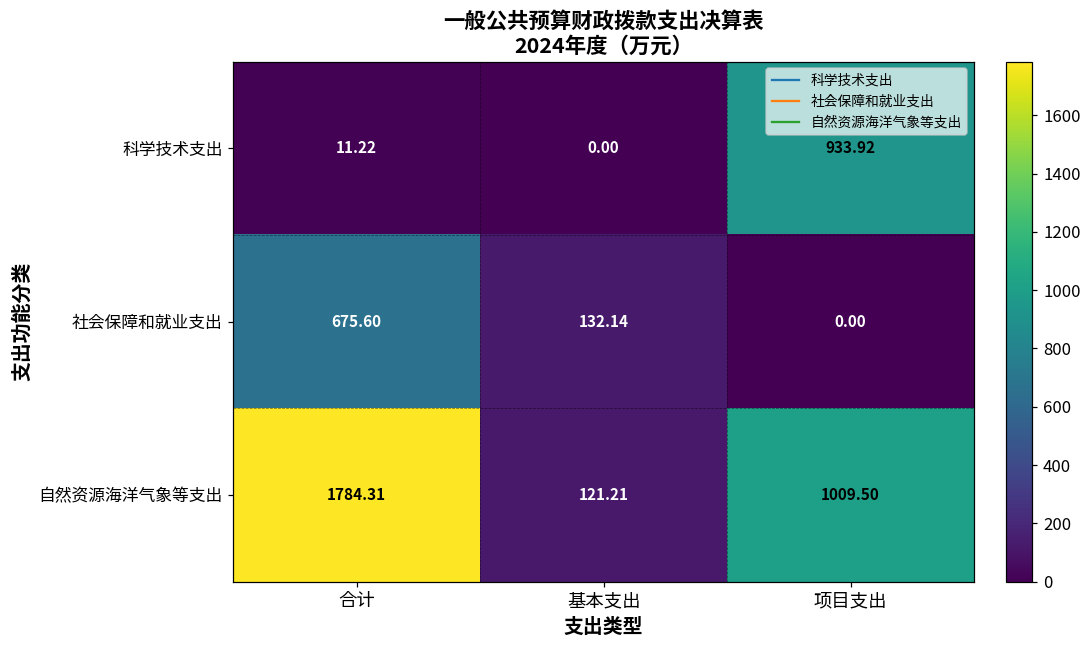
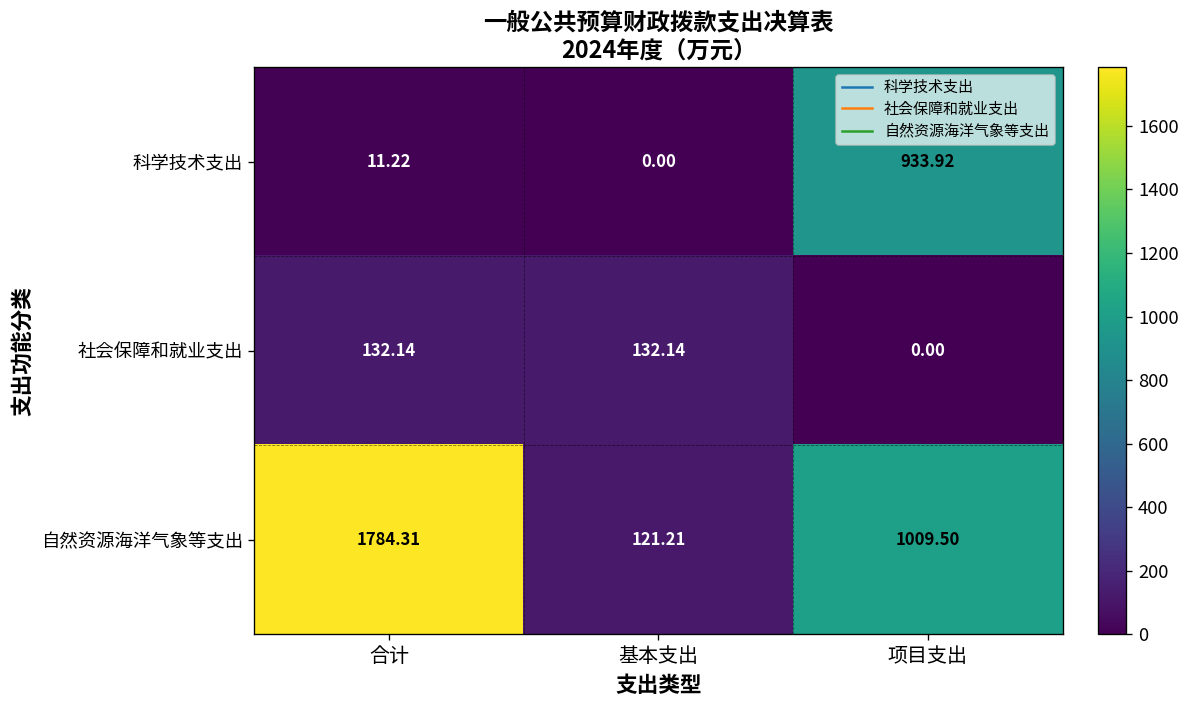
  {
    "科学技术支出": {
      "合计": 11.22,
      "基本支出": 0.00,
      "项目支出": 933.92
    },
    "社会保障和就业支出": {
-     "合计": 675.60,
+     "合计": 132.14,
      "基本支出": 132.14,
      "项目支出": 0.00
    },
    "自然资源海洋气象等支出": {
      "合计": 1784.31,
      "基本支出": 121.21,
      "项目支出": 1009.50
    }
  }
